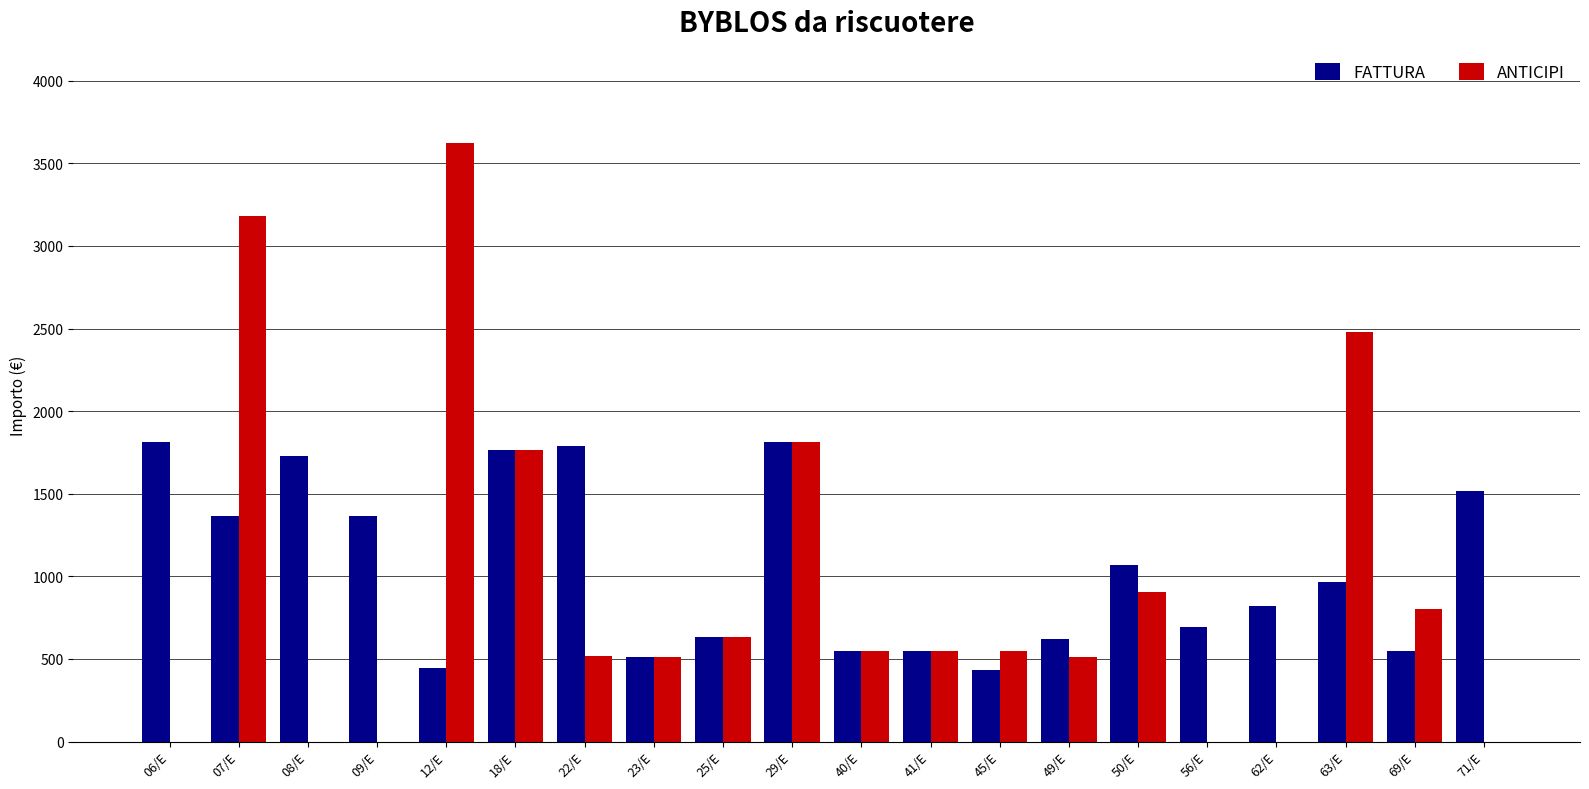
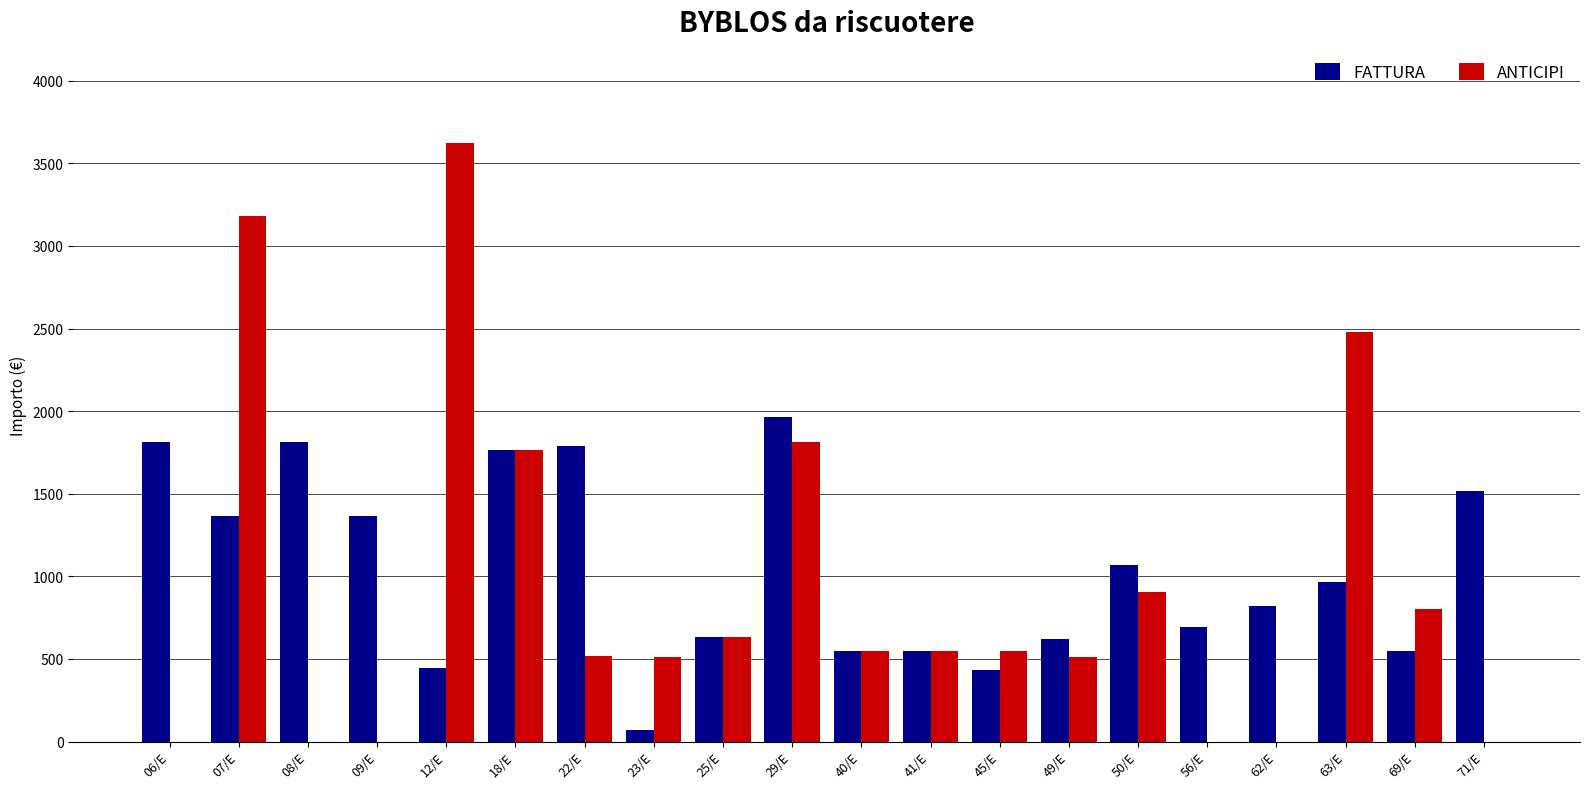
  {
    "FATTURA": {
      "06/E": 1810,
      "07/E": 1370,
-     "08/E": 1730,
+     "08/E": 1810,
      "09/E": 1370,
      "12/E": 440,
      "18/E": 1760,
      "22/E": 1790,
-     "23/E": 510,
+     "23/E": 70,
      "25/E": 630,
-     "29/E": 1810,
+     "29/E": 1960,
      "40/E": 550,
      "41/E": 550,
      "45/E": 430,
      "49/E": 620,
      "50/E": 1070,
      "56/E": 690,
      "62/E": 820,
      "63/E": 970,
      "69/E": 550,
      "71/E": 1510
    },
    "ANTICIPI": {
      "06/E": 0,
      "07/E": 3180,
      "08/E": 0,
      "09/E": 0,
      "12/E": 3620,
      "18/E": 1760,
      "22/E": 520,
      "23/E": 510,
      "25/E": 630,
      "29/E": 1810,
      "40/E": 550,
      "41/E": 550,
      "45/E": 550,
      "49/E": 510,
      "50/E": 910,
      "56/E": 0,
      "62/E": 0,
      "63/E": 2480,
      "69/E": 800,
      "71/E": 0
    }
  }
